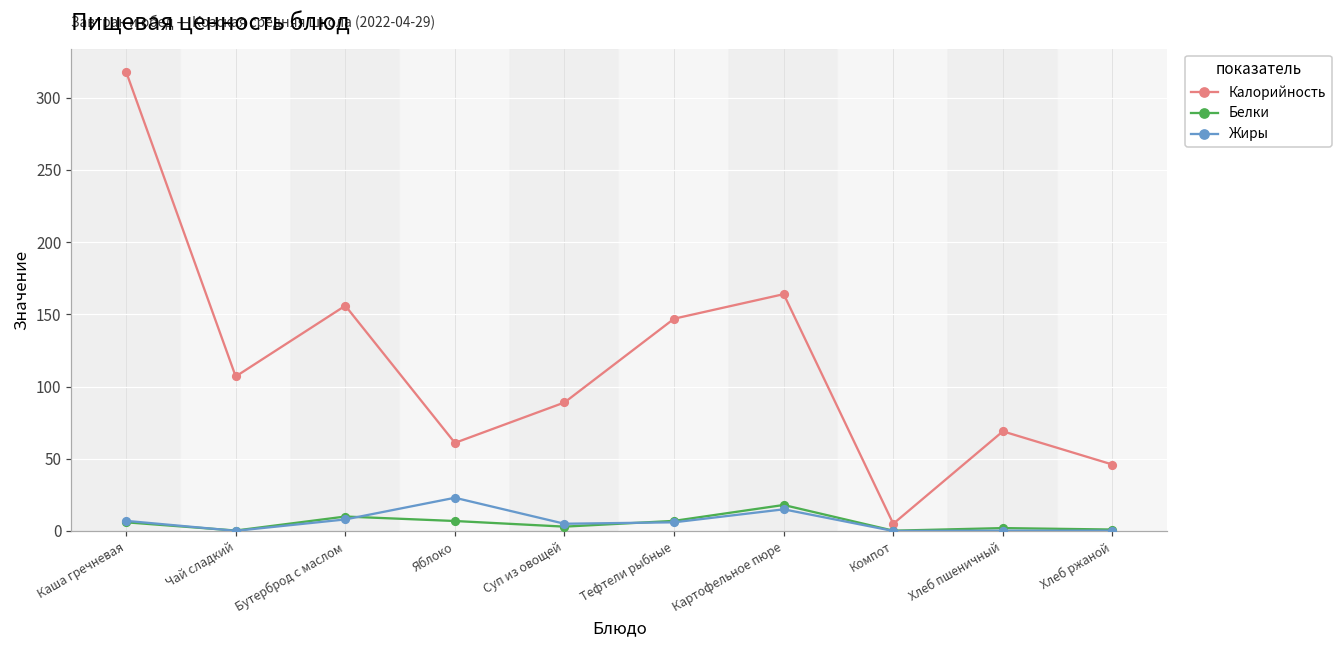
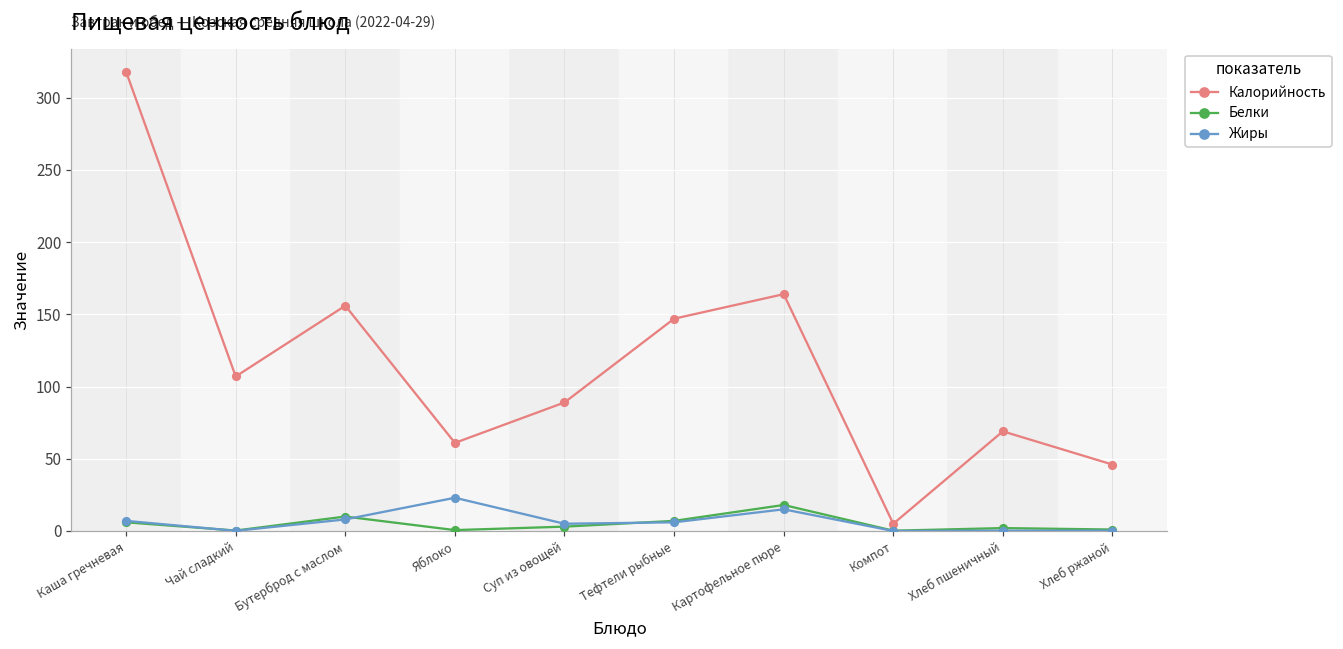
  {
    "Калорийность": {
      "Каша гречневая": 318,
      "Чай сладкий": 107,
      "Бутерброд с маслом": 156,
      "Яблоко": 61,
      "Суп из овощей": 89,
      "Тефтели рыбные": 147,
      "Картофельное пюре": 164,
      "Компот": 5,
      "Хлеб пшеничный": 69,
      "Хлеб ржаной": 46
    },
    "Белки": {
      "Бутерброд с маслом": 10,
-     "Яблоко": 7,
+     "Яблоко": 1,
      "Суп из овощей": 3,
      "Картофельное пюре": 18
    },
    "Жиры": {
      "Бутерброд с маслом": 8,
      "Яблоко": 23,
      "Суп из овощей": 5,
      "Картофельное пюре": 15
    }
  }
